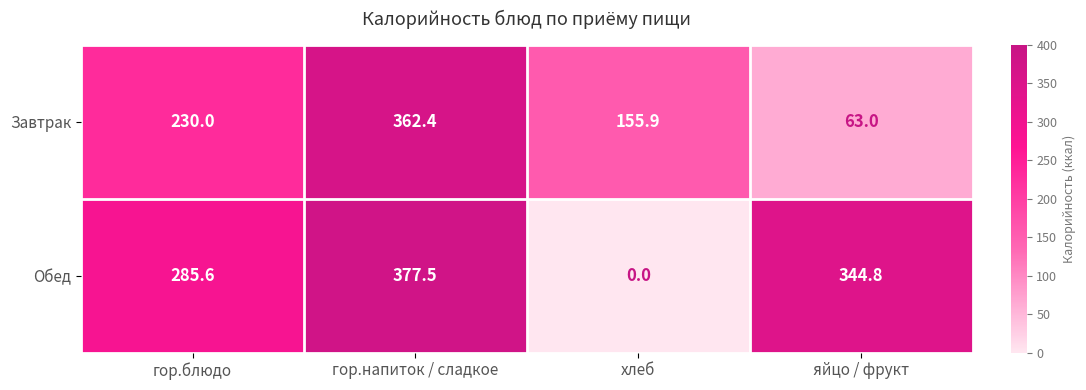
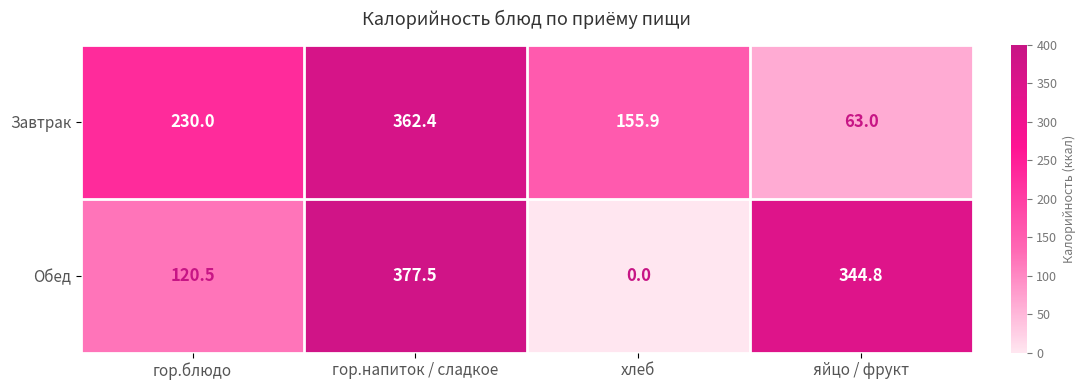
  {
    "Завтрак": {
      "гор.блюдо": 230.0,
      "гор.напиток / сладкое": 362.4,
      "хлеб": 155.9,
      "яйцо / фрукт": 63.0
    },
    "Обед": {
-     "гор.блюдо": 285.6,
+     "гор.блюдо": 120.5,
      "гор.напиток / сладкое": 377.5,
      "хлеб": 0.0,
      "яйцо / фрукт": 344.8
    }
  }
